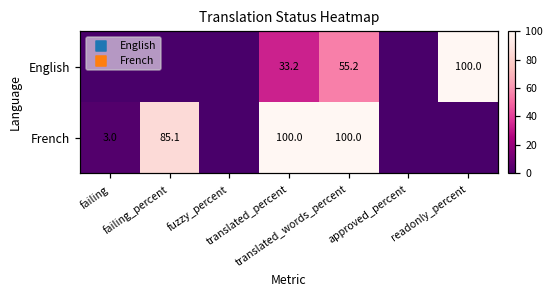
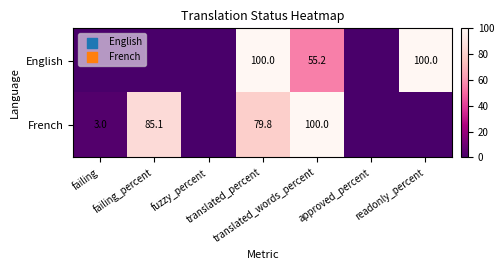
  {
    "English": {
-     "translated_percent": 33.2,
+     "translated_percent": 100.0,
      "translated_words_percent": 55.2,
      "readonly_percent": 100.0
    },
    "French": {
      "failing": 3.0,
      "failing_percent": 85.1,
-     "translated_percent": 100.0,
+     "translated_percent": 79.8,
      "translated_words_percent": 100.0
    }
  }
